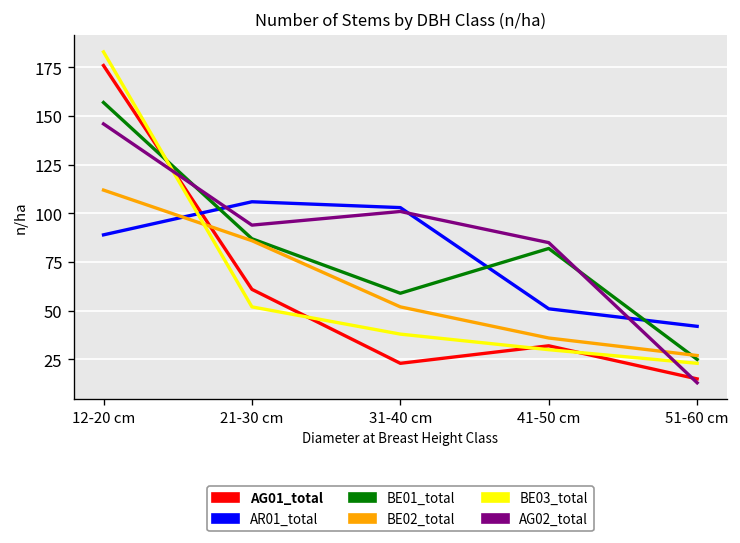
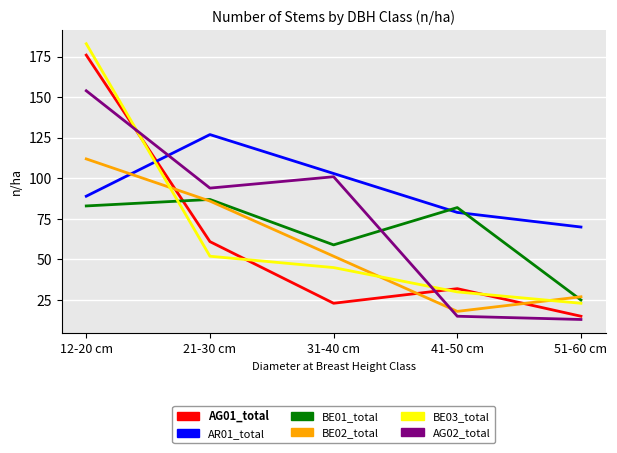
  {
    "AG01_total": {
      "12-20 cm": 176,
      "21-30 cm": 61,
      "31-40 cm": 23,
      "41-50 cm": 32,
      "51-60 cm": 15
    },
    "AR01_total": {
      "12-20 cm": 89,
-     "21-30 cm": 106,
+     "21-30 cm": 127,
      "31-40 cm": 103,
-     "41-50 cm": 51,
-     "51-60 cm": 42
+     "41-50 cm": 79,
+     "51-60 cm": 70
    },
    "BE01_total": {
-     "12-20 cm": 157,
+     "12-20 cm": 83,
      "31-40 cm": 59,
      "41-50 cm": 82,
      "51-60 cm": 25
    },
    "BE02_total": {
      "12-20 cm": 112,
      "31-40 cm": 52,
-     "41-50 cm": 36,
+     "41-50 cm": 18,
      "51-60 cm": 27
    },
    "BE03_total": {
      "12-20 cm": 183,
      "21-30 cm": 52,
-     "31-40 cm": 38,
+     "31-40 cm": 45,
      "41-50 cm": 30,
      "51-60 cm": 23
    },
    "AG02_total": {
-     "12-20 cm": 146,
+     "12-20 cm": 154,
      "21-30 cm": 94,
      "31-40 cm": 101,
-     "41-50 cm": 85,
+     "41-50 cm": 15,
      "51-60 cm": 13
    }
  }
